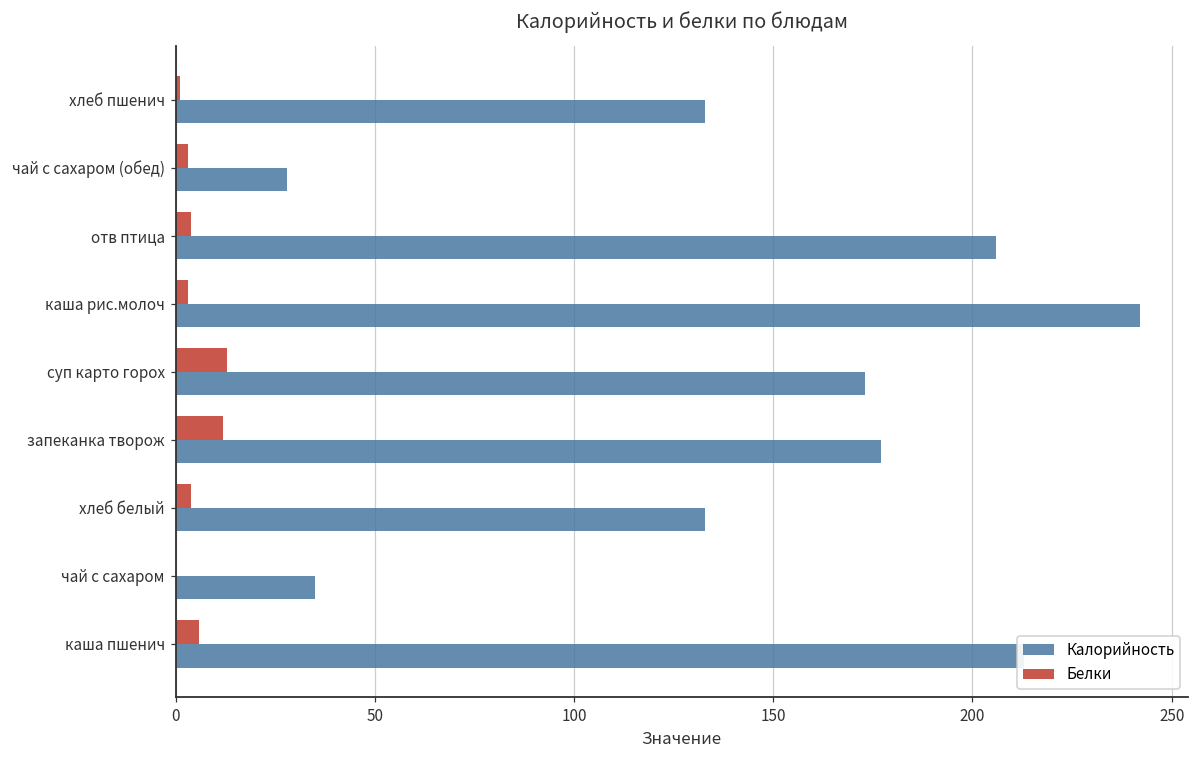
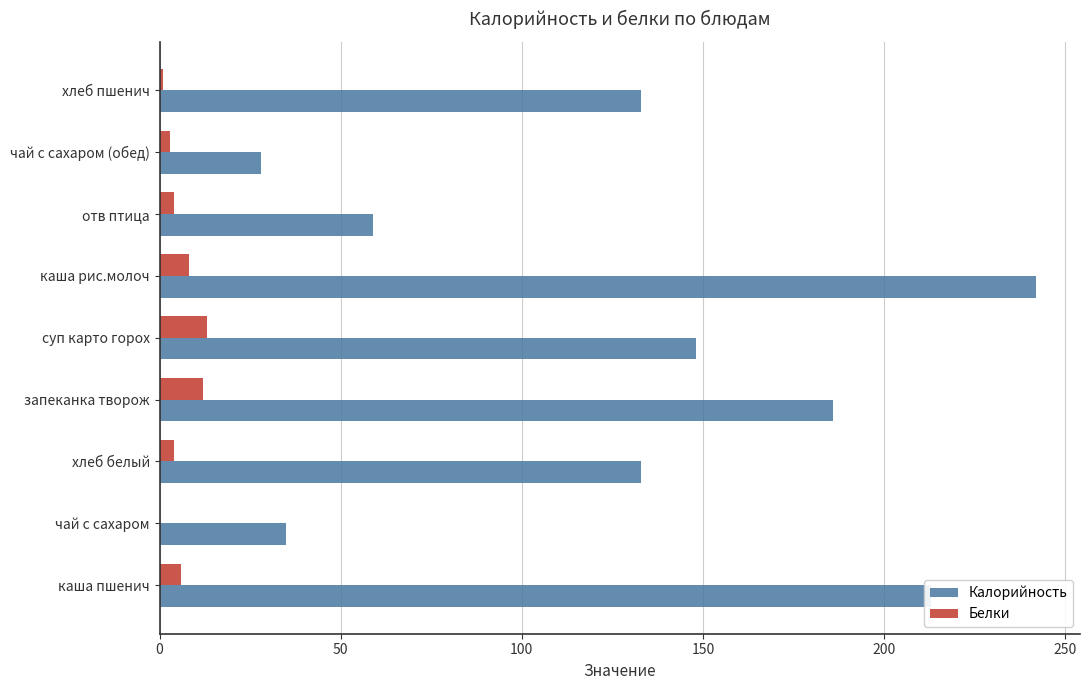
  {
    "Калорийность": {
      "хлеб пшенич": 133,
      "чай с сахаром (обед)": 28,
-     "отв птица": 206,
+     "отв птица": 59,
      "каша рис.молоч": 242,
-     "суп карто горох": 173,
-     "запеканка творож": 177,
+     "суп карто горох": 148,
+     "запеканка творож": 186,
      "хлеб белый": 133,
      "чай с сахаром": 35
    },
    "Белки": {
      "хлеб пшенич": 1,
      "чай с сахаром (обед)": 3,
      "отв птица": 4,
-     "каша рис.молоч": 3,
+     "каша рис.молоч": 8,
      "суп карто горох": 13,
      "запеканка творож": 12,
      "хлеб белый": 4,
      "чай с сахаром": 0,
      "каша пшенич": 6
    }
  }
